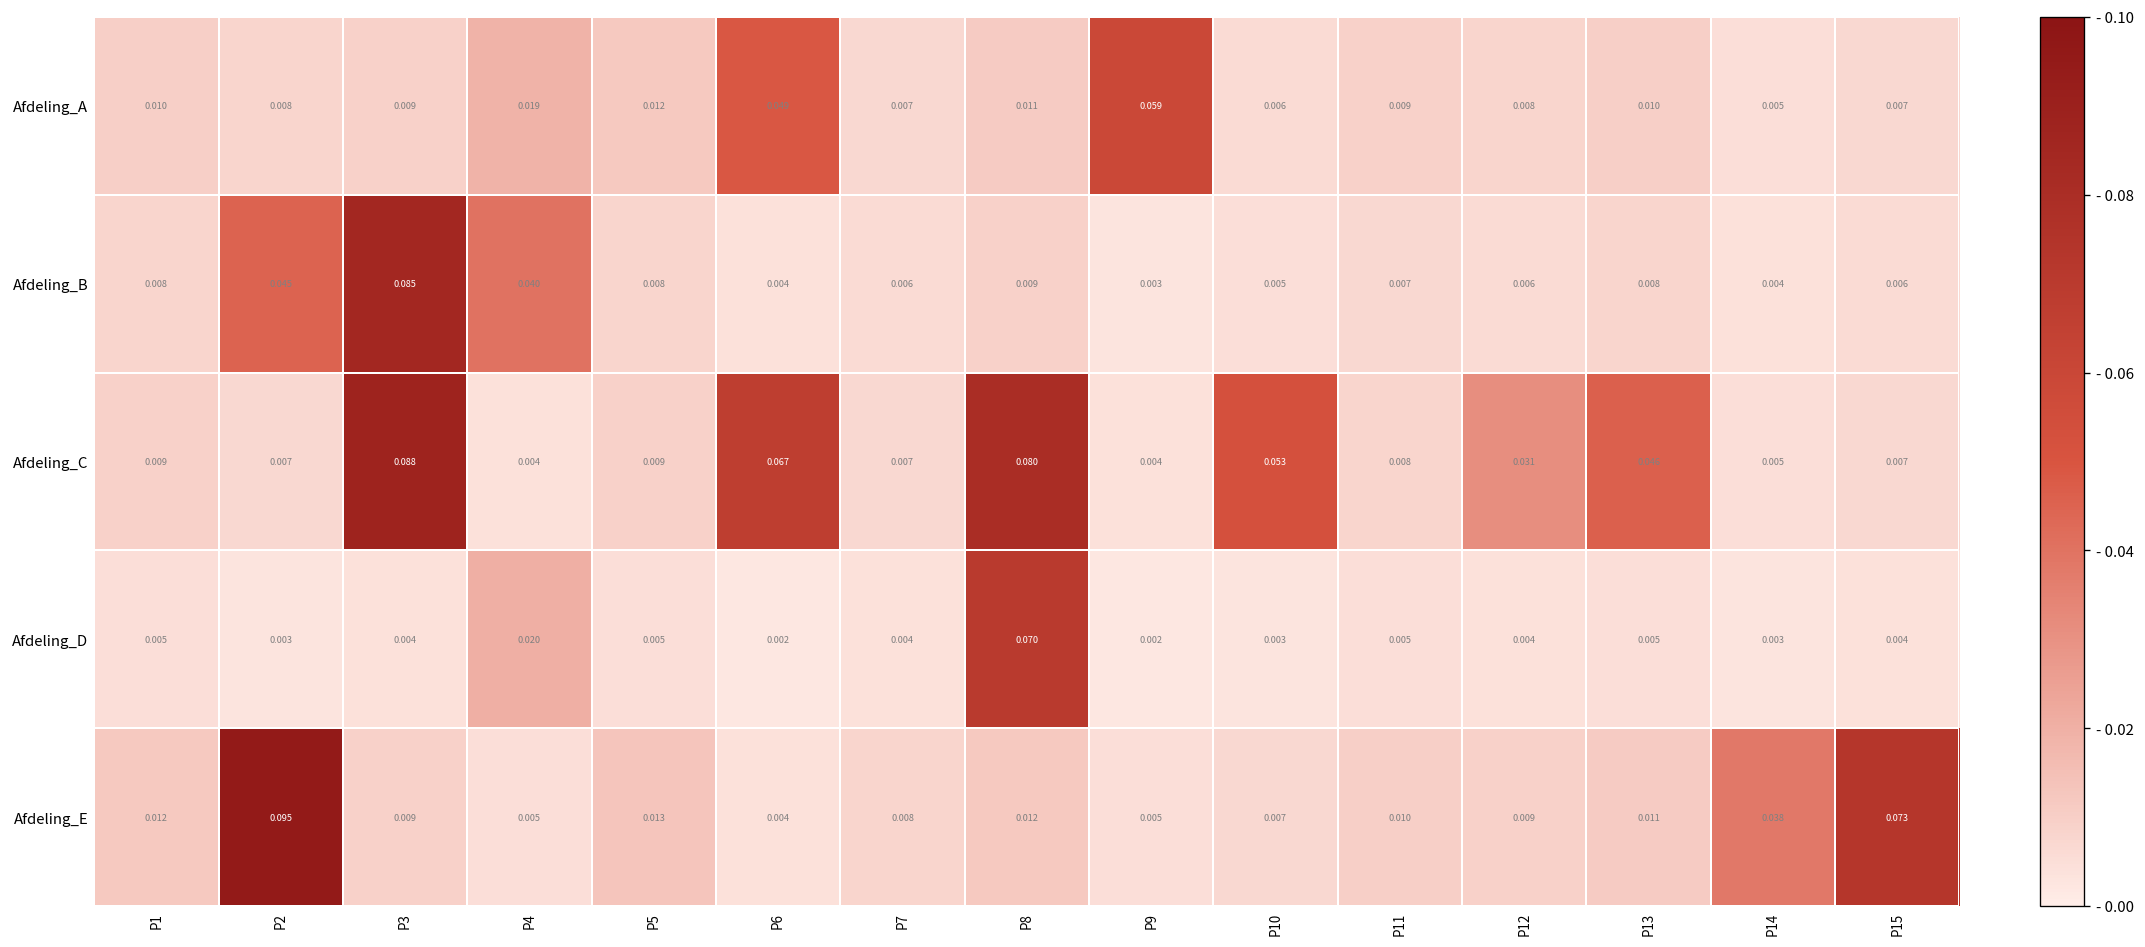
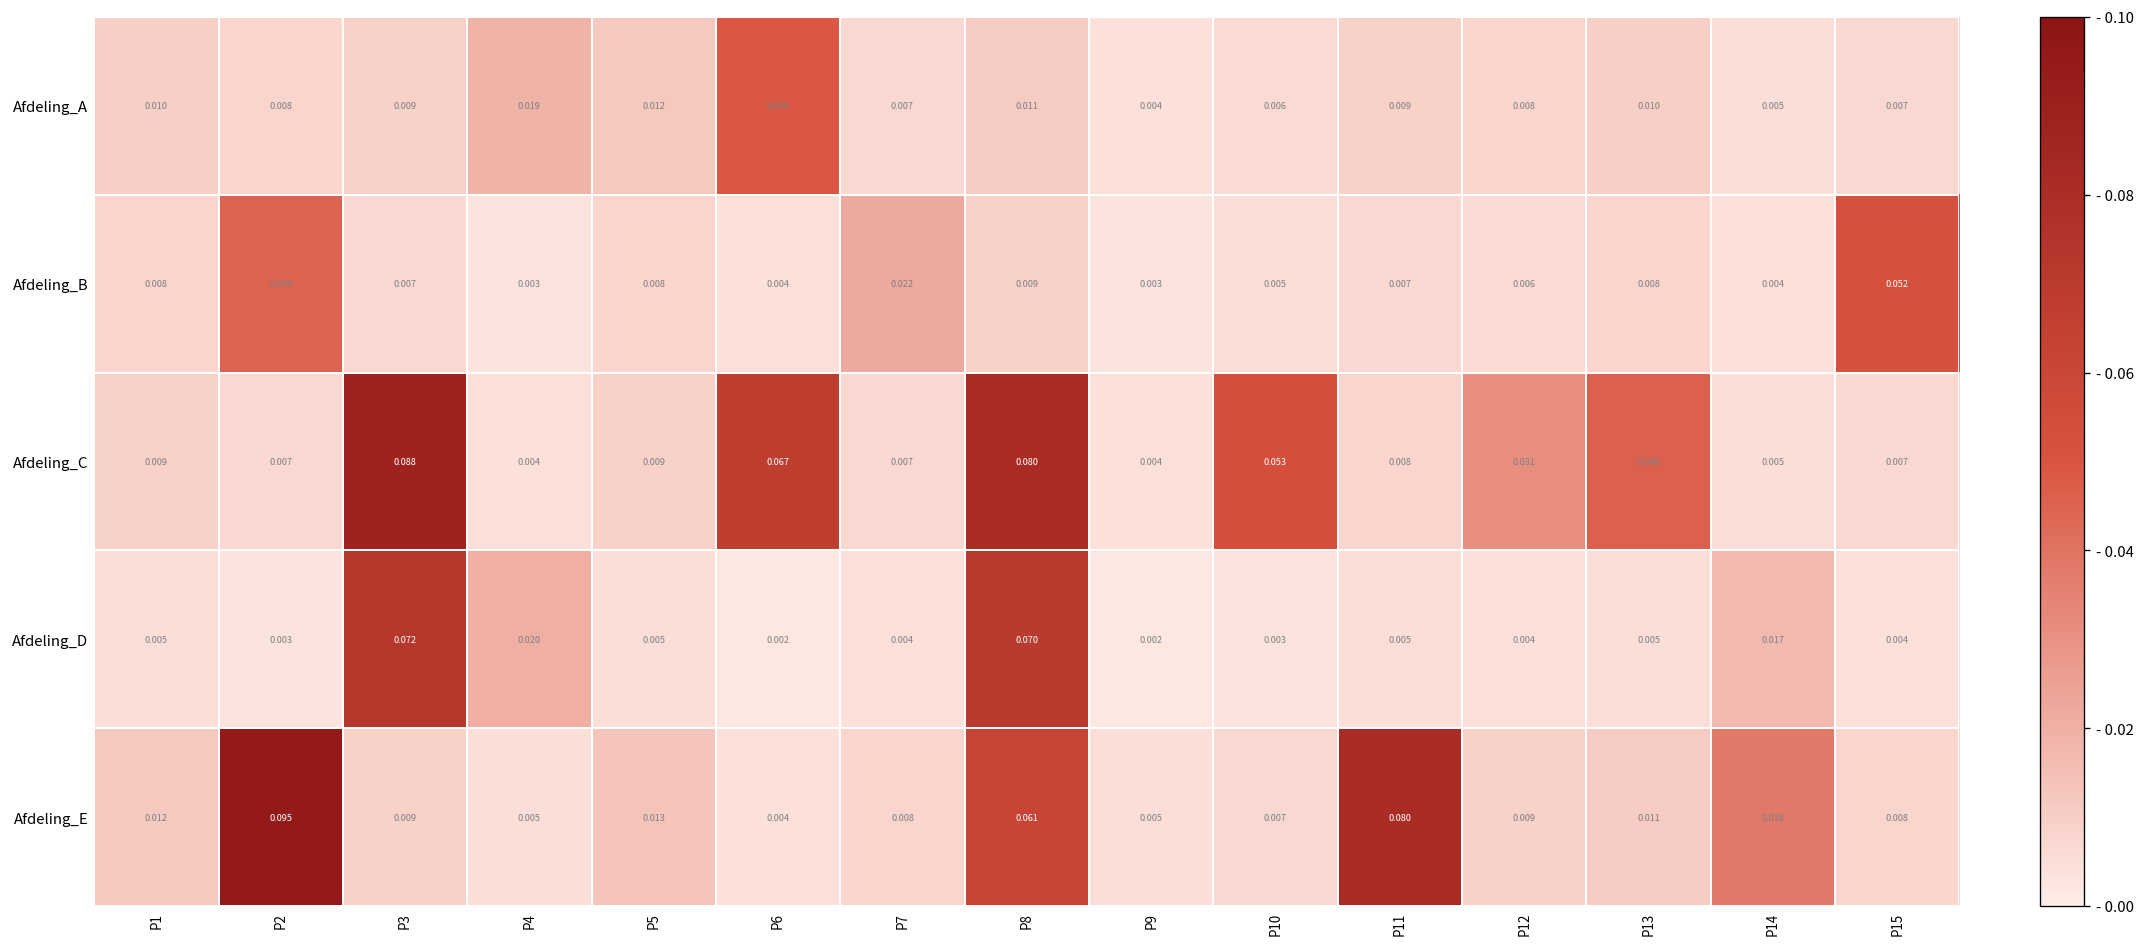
  {
    "Afdeling_A": {
      "P1": 0.010,
      "P2": 0.008,
      "P3": 0.009,
      "P4": 0.019,
      "P5": 0.012,
      "P6": 0.049,
      "P7": 0.007,
      "P8": 0.011,
-     "P9": 0.059,
+     "P9": 0.004,
      "P10": 0.006,
      "P11": 0.009,
      "P12": 0.008,
      "P13": 0.010,
      "P14": 0.005,
      "P15": 0.007
    },
    "Afdeling_B": {
      "P1": 0.008,
      "P2": 0.045,
-     "P3": 0.085,
-     "P4": 0.040,
+     "P3": 0.007,
+     "P4": 0.003,
      "P5": 0.008,
      "P6": 0.004,
-     "P7": 0.006,
+     "P7": 0.022,
      "P8": 0.009,
      "P9": 0.003,
      "P10": 0.005,
      "P11": 0.007,
      "P12": 0.006,
      "P13": 0.008,
      "P14": 0.004,
-     "P15": 0.006
+     "P15": 0.052
    },
    "Afdeling_C": {
      "P1": 0.009,
      "P2": 0.007,
      "P3": 0.088,
      "P4": 0.004,
      "P5": 0.009,
      "P6": 0.067,
      "P7": 0.007,
      "P8": 0.080,
      "P9": 0.004,
      "P10": 0.053,
      "P11": 0.008,
      "P12": 0.031,
      "P13": 0.046,
      "P14": 0.005,
      "P15": 0.007
    },
    "Afdeling_D": {
      "P1": 0.005,
      "P2": 0.003,
-     "P3": 0.004,
+     "P3": 0.072,
      "P4": 0.020,
      "P5": 0.005,
      "P6": 0.002,
      "P7": 0.004,
      "P8": 0.070,
      "P9": 0.002,
      "P10": 0.003,
      "P11": 0.005,
      "P12": 0.004,
      "P13": 0.005,
-     "P14": 0.003,
+     "P14": 0.017,
      "P15": 0.004
    },
    "Afdeling_E": {
      "P1": 0.012,
      "P2": 0.095,
      "P3": 0.009,
      "P4": 0.005,
      "P5": 0.013,
      "P6": 0.004,
      "P7": 0.008,
-     "P8": 0.012,
+     "P8": 0.061,
      "P9": 0.005,
      "P10": 0.007,
-     "P11": 0.010,
+     "P11": 0.080,
      "P12": 0.009,
      "P13": 0.011,
      "P14": 0.038,
-     "P15": 0.073
+     "P15": 0.008
    }
  }
